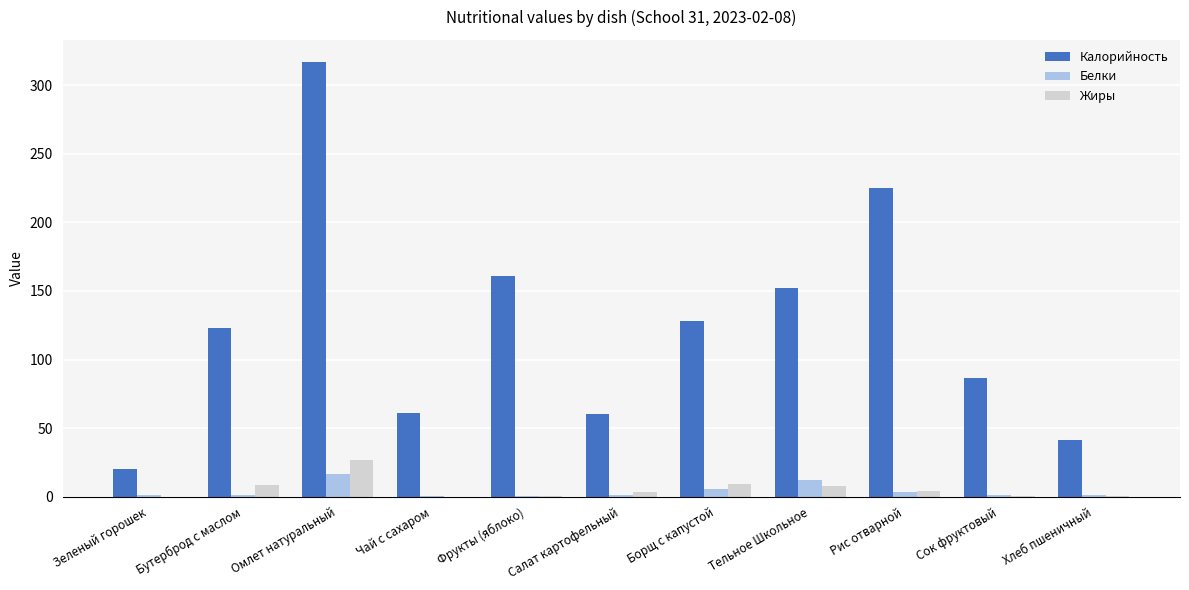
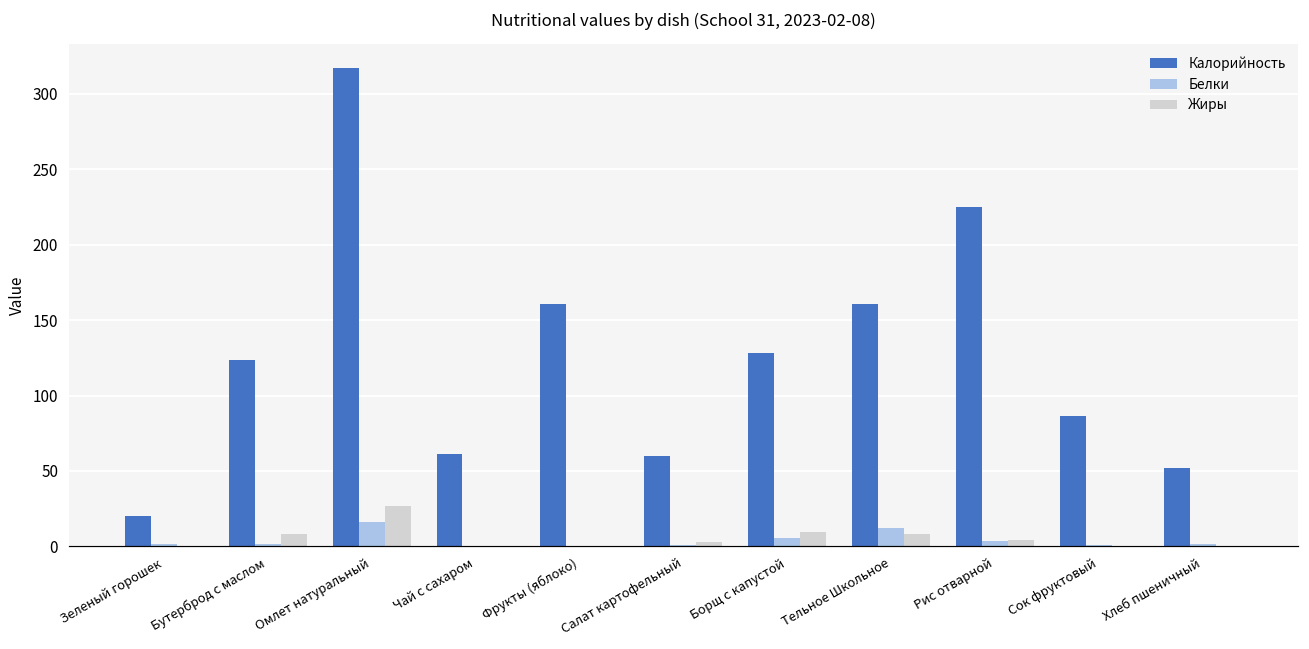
  {
    "Калорийность": {
      "Зеленый горошек": 20,
      "Бутерброд с маслом": 123,
      "Омлет натуральный": 317,
      "Чай с сахаром": 61,
      "Фрукты (яблоко)": 161,
      "Салат картофельный": 60,
      "Борщ с капустой": 128,
-     "Тельное Школьное": 152,
+     "Тельное Школьное": 161,
      "Рис отварной": 225,
      "Сок фруктовый": 87,
-     "Хлеб пшеничный": 41
+     "Хлеб пшеничный": 52
    }
  }
